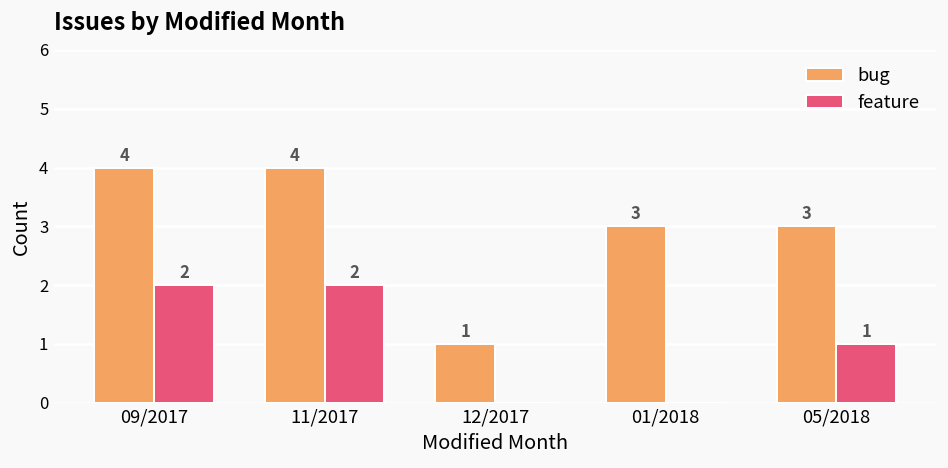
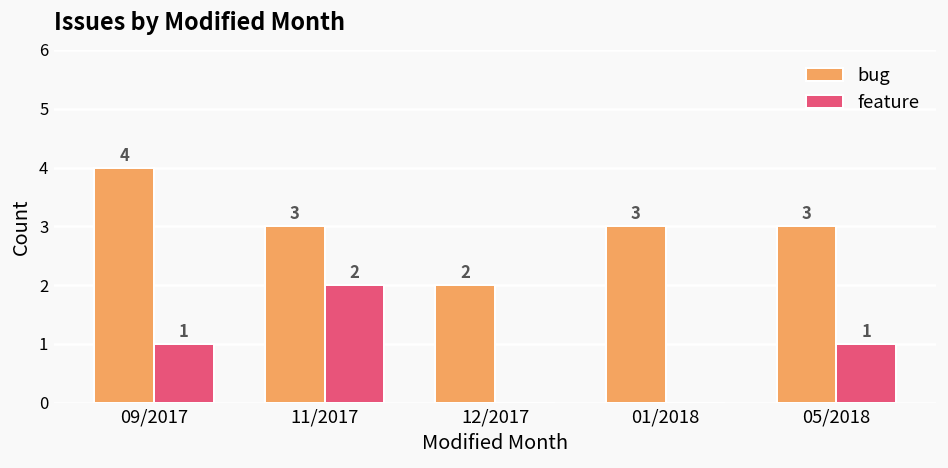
  {
    "bug": {
      "09/2017": 4,
-     "11/2017": 4,
-     "12/2017": 1,
+     "11/2017": 3,
+     "12/2017": 2,
      "01/2018": 3,
      "05/2018": 3
    },
    "feature": {
-     "09/2017": 2,
+     "09/2017": 1,
      "11/2017": 2,
      "05/2018": 1
    }
  }
